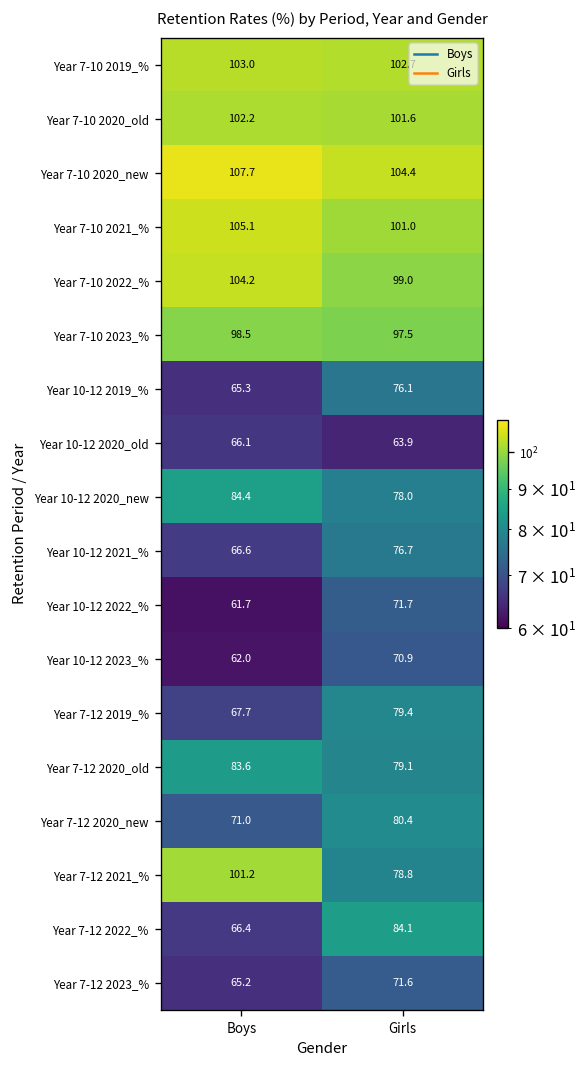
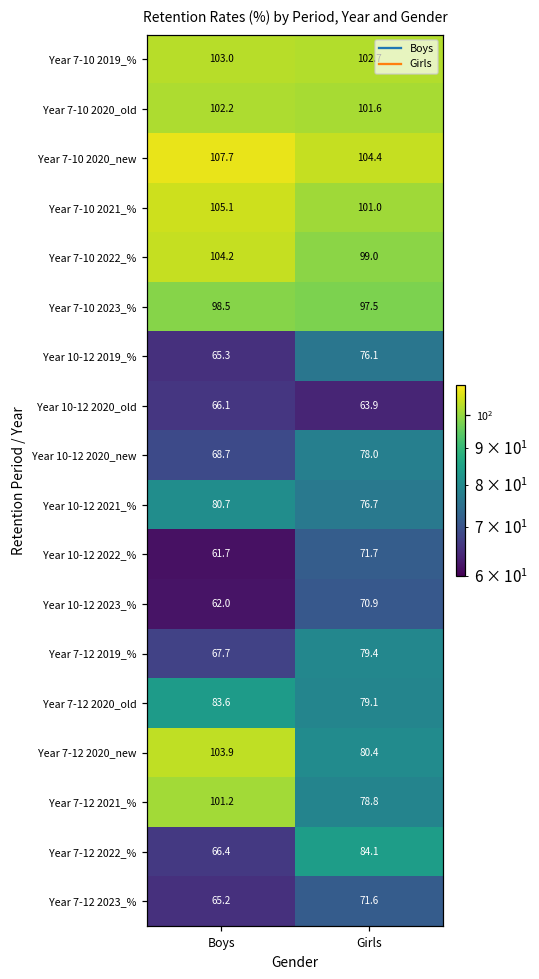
  {
    "Year 7-10 2019_%": {
      "Boys": 103.0
    },
    "Year 7-10 2020_old": {
      "Boys": 102.2,
      "Girls": 101.6
    },
    "Year 7-10 2020_new": {
      "Boys": 107.7,
      "Girls": 104.4
    },
    "Year 7-10 2021_%": {
      "Boys": 105.1,
      "Girls": 101.0
    },
    "Year 7-10 2022_%": {
      "Boys": 104.2,
      "Girls": 99.0
    },
    "Year 7-10 2023_%": {
      "Boys": 98.5,
      "Girls": 97.5
    },
    "Year 10-12 2019_%": {
      "Boys": 65.3,
      "Girls": 76.1
    },
    "Year 10-12 2020_old": {
      "Boys": 66.1,
      "Girls": 63.9
    },
    "Year 10-12 2020_new": {
-     "Boys": 84.4,
+     "Boys": 68.7,
      "Girls": 78.0
    },
    "Year 10-12 2021_%": {
-     "Boys": 66.6,
+     "Boys": 80.7,
      "Girls": 76.7
    },
    "Year 10-12 2022_%": {
      "Boys": 61.7,
      "Girls": 71.7
    },
    "Year 10-12 2023_%": {
      "Boys": 62.0,
      "Girls": 70.9
    },
    "Year 7-12 2019_%": {
      "Boys": 67.7,
      "Girls": 79.4
    },
    "Year 7-12 2020_old": {
      "Boys": 83.6,
      "Girls": 79.1
    },
    "Year 7-12 2020_new": {
-     "Boys": 71.0,
+     "Boys": 103.9,
      "Girls": 80.4
    },
    "Year 7-12 2021_%": {
      "Boys": 101.2,
      "Girls": 78.8
    },
    "Year 7-12 2022_%": {
      "Boys": 66.4,
      "Girls": 84.1
    },
    "Year 7-12 2023_%": {
      "Boys": 65.2,
      "Girls": 71.6
    }
  }
